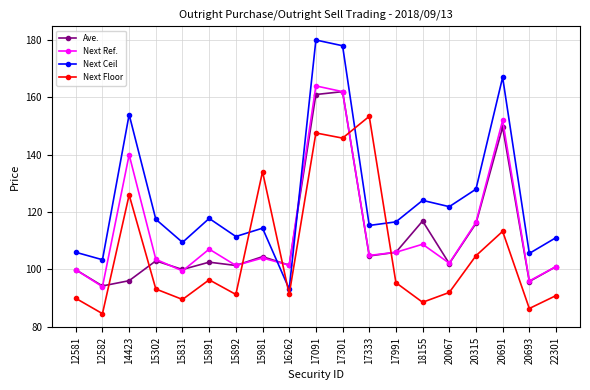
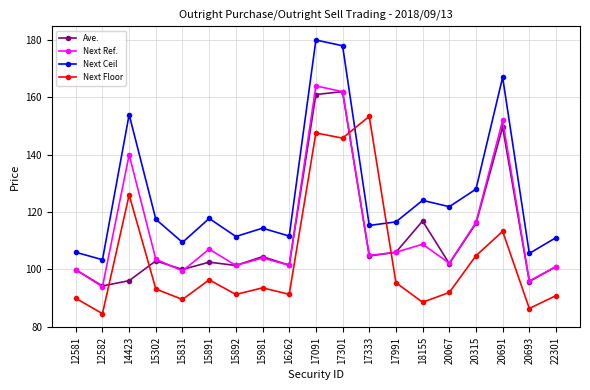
  {
    "Ave.": {
      "14423": 96,
      "15891": 103,
      "17091": 161,
      "18155": 117,
      "20691": 150
    },
    "Next Ref.": {
      "14423": 140,
      "15891": 107,
      "17091": 164,
      "18155": 109,
      "20691": 152
    },
    "Next Ceil": {
      "12581": 106,
      "12582": 103,
      "14423": 154,
      "15302": 118,
      "15831": 109,
      "15891": 118,
      "15892": 112,
      "15981": 114,
-     "16262": 93,
+     "16262": 112,
      "17091": 180,
      "17301": 178,
      "17333": 115,
      "17991": 117,
      "18155": 124,
      "20067": 122,
      "20315": 128,
      "20691": 167,
      "20693": 106,
      "22301": 111
    },
    "Next Floor": {
      "12581": 90,
      "12582": 85,
      "14423": 126,
      "15302": 93,
      "15831": 90,
      "15891": 96,
      "15892": 91,
-     "15981": 134,
+     "15981": 94,
      "16262": 91,
      "17091": 148,
      "17301": 146,
      "17333": 153,
      "17991": 95,
      "18155": 89,
      "20067": 92,
      "20315": 105,
      "20691": 113,
      "20693": 86,
      "22301": 91
    }
  }
